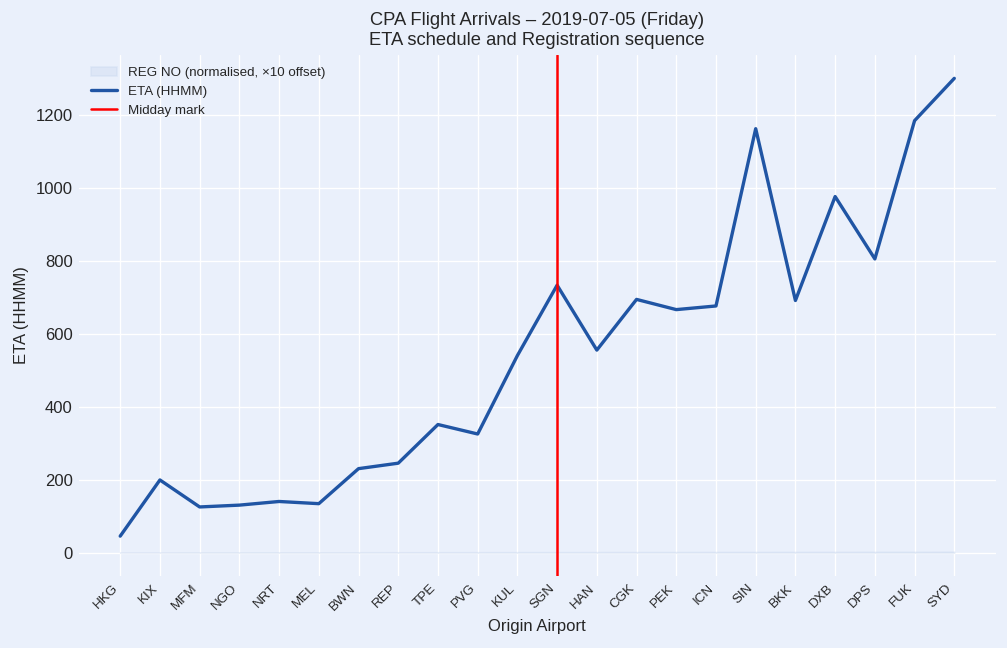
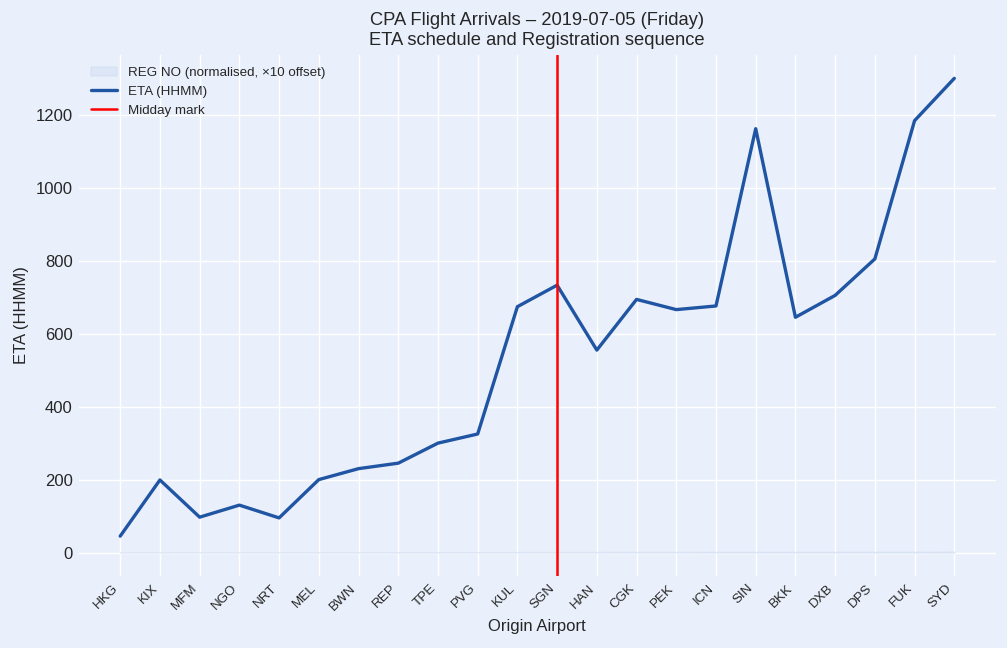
  {
    "ETA (HHMM)": {
      "HKG": 50,
      "KIX": 200,
-     "MFM": 130,
+     "MFM": 100,
      "NGO": 130,
-     "NRT": 140,
-     "MEL": 130,
+     "NRT": 100,
+     "MEL": 200,
      "BWN": 230,
      "REP": 250,
-     "TPE": 350,
+     "TPE": 300,
      "PVG": 330,
-     "KUL": 540,
+     "KUL": 670,
      "SGN": 730,
      "HAN": 560,
      "CGK": 690,
      "PEK": 670,
      "ICN": 680,
      "SIN": 1160,
-     "BKK": 690,
-     "DXB": 980,
+     "BKK": 650,
+     "DXB": 710,
      "DPS": 810,
      "FUK": 1180,
      "SYD": 1300
    },
    "REG NO (normalised, ×10 offset)": {
      "HKG": 0
    }
  }
